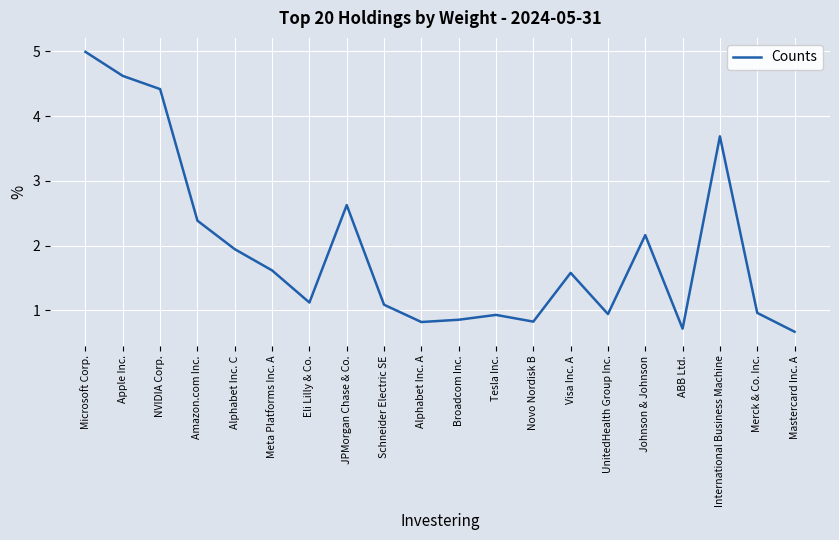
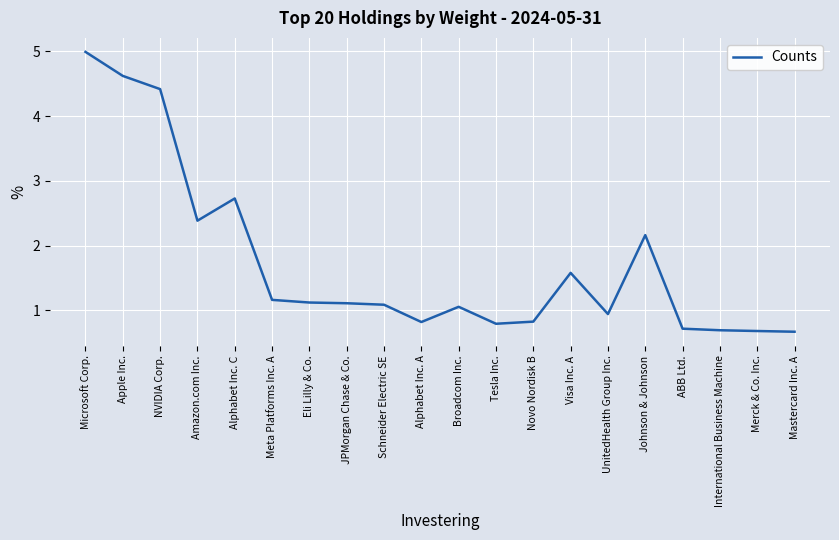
  {
    "Microsoft Corp.": 5.0,
    "Apple Inc.": 4.6,
    "NVIDIA Corp.": 4.4,
    "Amazon.com Inc.": 2.4,
-   "Alphabet Inc. C": 1.9,
-   "Meta Platforms Inc. A": 1.6,
+   "Alphabet Inc. C": 2.7,
+   "Meta Platforms Inc. A": 1.2,
    "Eli Lilly & Co.": 1.1,
-   "JPMorgan Chase & Co.": 2.6,
+   "JPMorgan Chase & Co.": 1.1,
    "Schneider Electric SE": 1.1,
    "Alphabet Inc. A": 0.8,
-   "Broadcom Inc.": 0.9,
-   "Tesla Inc.": 0.9,
+   "Broadcom Inc.": 1.1,
+   "Tesla Inc.": 0.8,
    "Novo Nordisk B": 0.8,
    "Visa Inc. A": 1.6,
    "UnitedHealth Group Inc.": 0.9,
    "Johnson & Johnson": 2.2,
    "ABB Ltd.": 0.7,
-   "International Business Machine": 3.7,
-   "Merck & Co. Inc.": 1.0,
+   "International Business Machine": 0.7,
+   "Merck & Co. Inc.": 0.7,
    "Mastercard Inc. A": 0.7
  }
